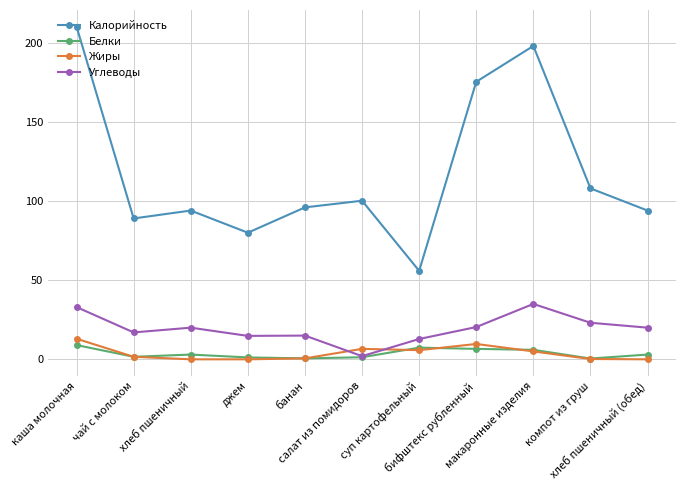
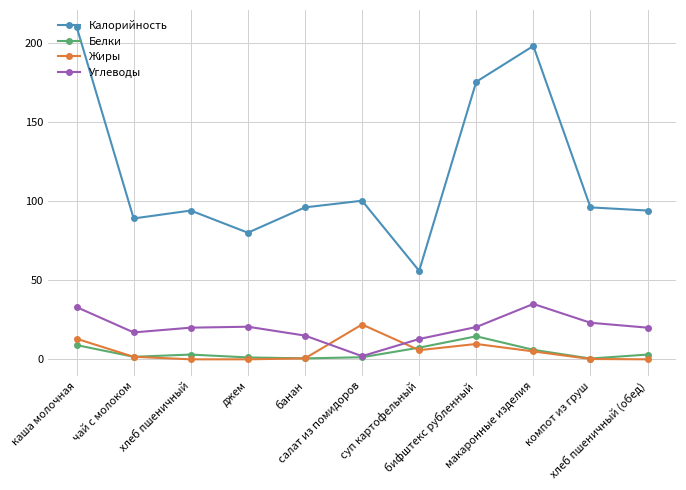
  {
    "Калорийность": {
      "каша молочная": 210,
      "чай с молоком": 89,
      "хлеб пшеничный": 94,
      "джем": 80,
      "банан": 96,
      "салат из помидоров": 100,
      "суп картофельный": 56,
      "бифштекс рубленный": 175,
      "макаронные изделия": 198,
-     "компот из груш": 108,
+     "компот из груш": 96,
      "хлеб пшеничный (обед)": 94
    },
    "Белки": {
      "каша молочная": 9,
      "хлеб пшеничный": 3,
      "суп картофельный": 7,
-     "бифштекс рубленный": 7,
+     "бифштекс рубленный": 15,
      "хлеб пшеничный (обед)": 3
    },
    "Жиры": {
      "каша молочная": 13,
      "хлеб пшеничный": 0,
-     "салат из помидоров": 7,
+     "салат из помидоров": 22,
      "суп картофельный": 6,
      "бифштекс рубленный": 10,
      "хлеб пшеничный (обед)": 0
    },
    "Углеводы": {
      "каша молочная": 33,
      "чай с молоком": 17,
      "хлеб пшеничный": 20,
-     "джем": 15,
+     "джем": 21,
      "банан": 15,
      "суп картофельный": 13,
      "бифштекс рубленный": 20,
      "макаронные изделия": 35,
      "компот из груш": 23,
      "хлеб пшеничный (обед)": 20
    }
  }
